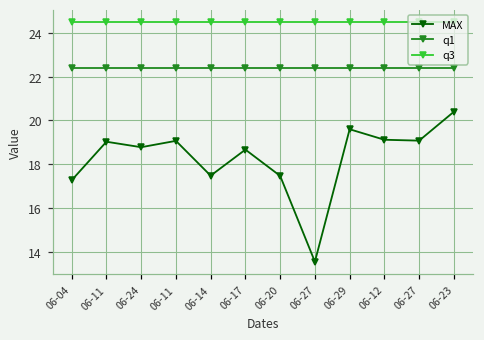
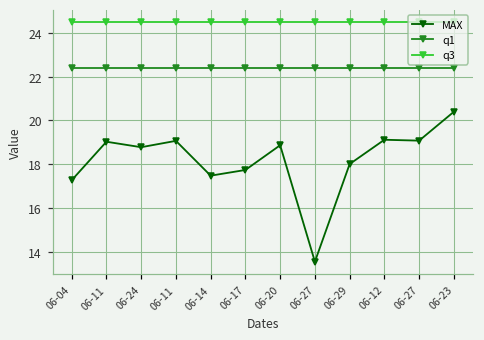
  {
    "MAX": {
      "06-04": 17.3,
      "06-24": 18.8,
      "06-14": 17.5,
-     "06-17": 18.7,
-     "06-20": 17.5,
-     "06-29": 19.6,
+     "06-17": 17.7,
+     "06-20": 18.9,
+     "06-29": 18.0,
      "06-12": 19.1,
      "06-23": 20.4
    },
    "q1": {
      "06-04": 22.4,
      "06-24": 22.4,
      "06-14": 22.4,
      "06-17": 22.4,
      "06-20": 22.4,
      "06-29": 22.4,
      "06-12": 22.4,
      "06-23": 22.4
    },
    "q3": {
      "06-04": 24.5,
      "06-24": 24.5,
      "06-14": 24.5,
      "06-17": 24.5,
      "06-20": 24.5,
      "06-29": 24.5,
      "06-12": 24.5
    }
  }
